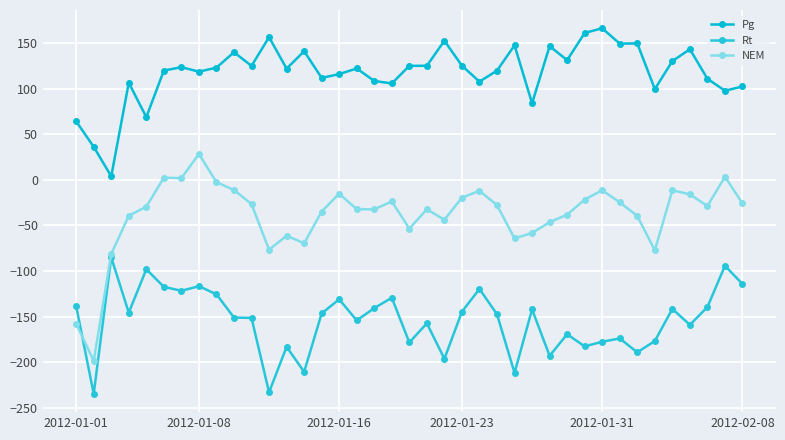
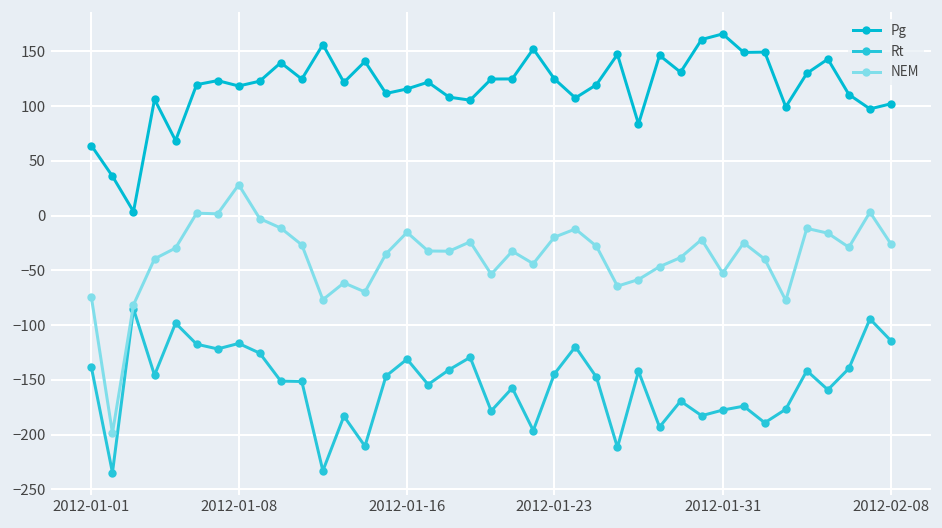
  {
    "NEM": {
-     "2012-01-01": -160,
+     "2012-01-01": -70,
      "2012-01-08": 30,
      "2012-01-16": -20,
      "2012-01-23": -20,
-     "2012-01-31": -10,
+     "2012-01-31": -50,
      "2012-02-08": -30
    }
  }
